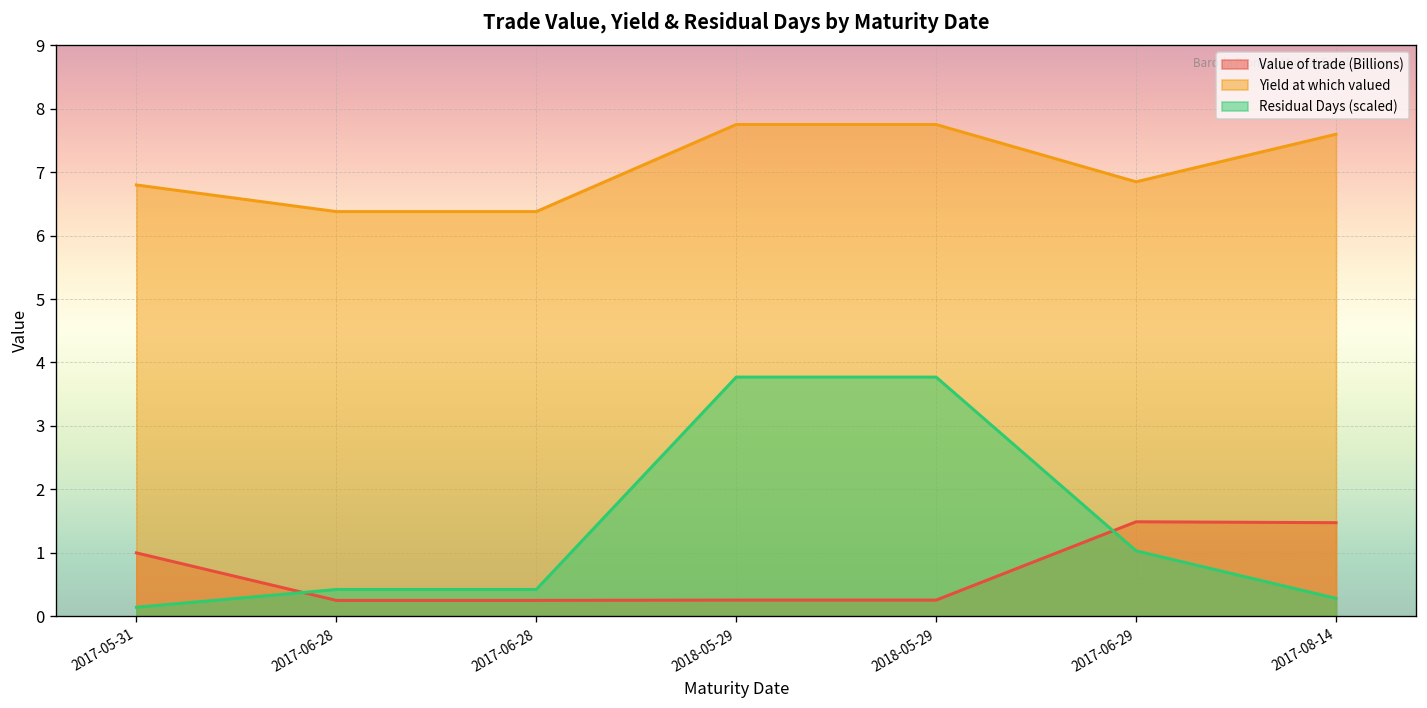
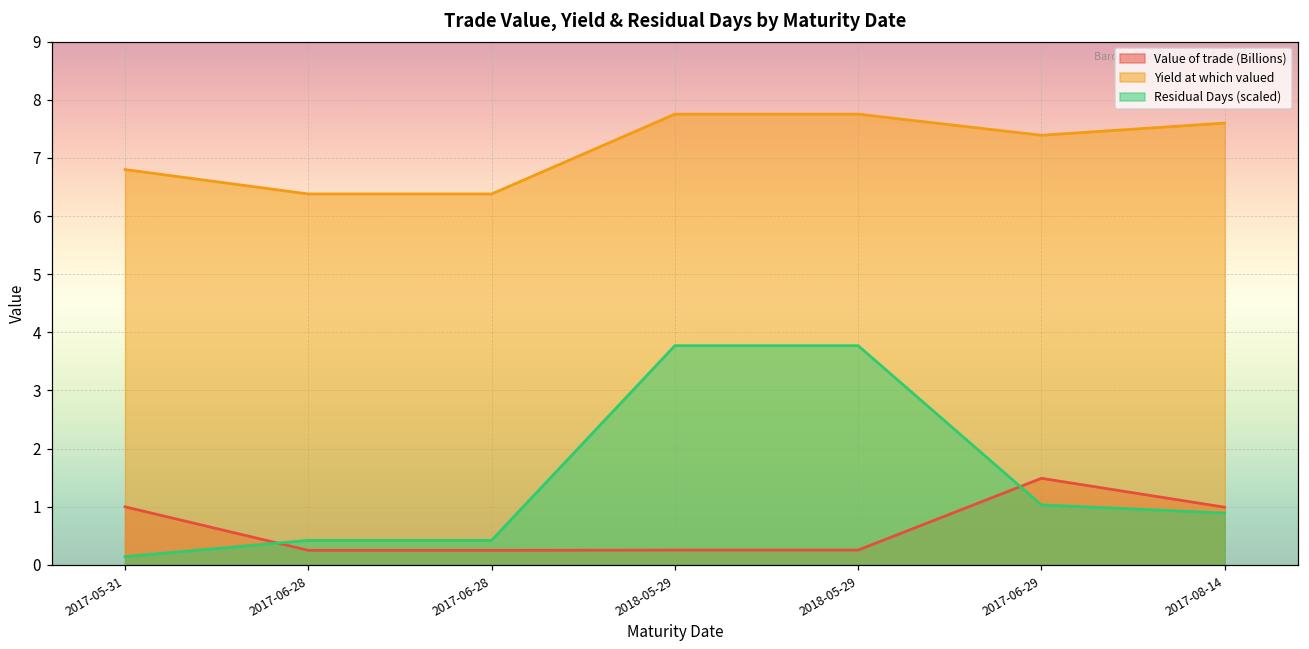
  {
    "Value of trade (Billions)": {
      "2017-05-31": 1.0,
      "2017-06-29": 1.5,
-     "2017-08-14": 1.5
+     "2017-08-14": 1.0
    },
    "Yield at which valued": {
      "2017-05-31": 6.8,
-     "2017-06-29": 6.9,
+     "2017-06-29": 7.4,
      "2017-08-14": 7.6
    },
    "Residual Days (scaled)": {
      "2017-05-31": 0.1,
      "2017-06-29": 1.0,
-     "2017-08-14": 0.3
+     "2017-08-14": 0.9
    }
  }
